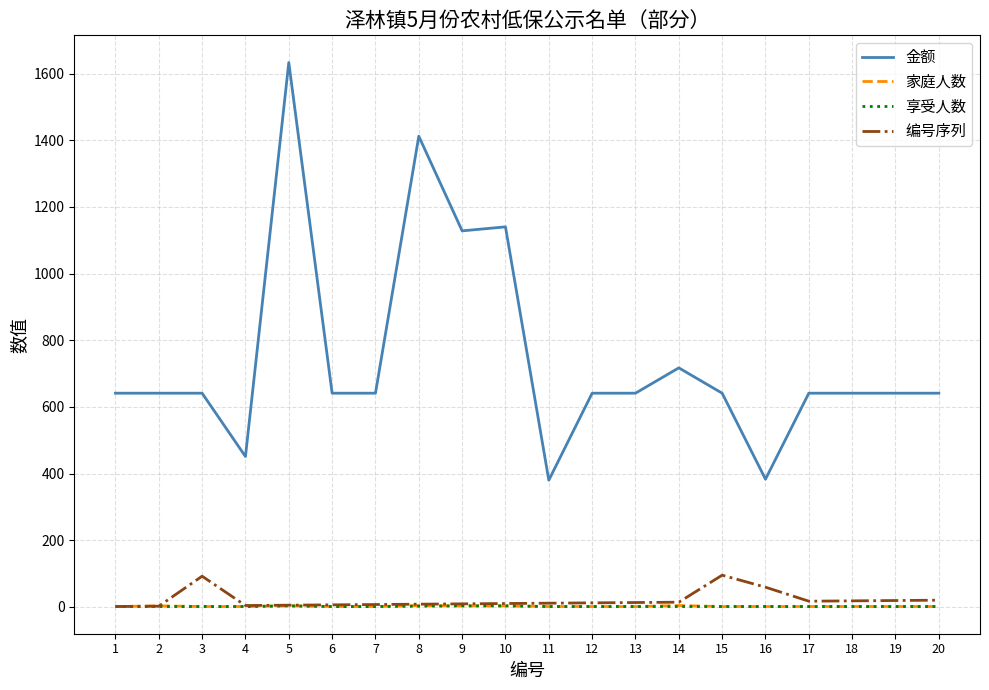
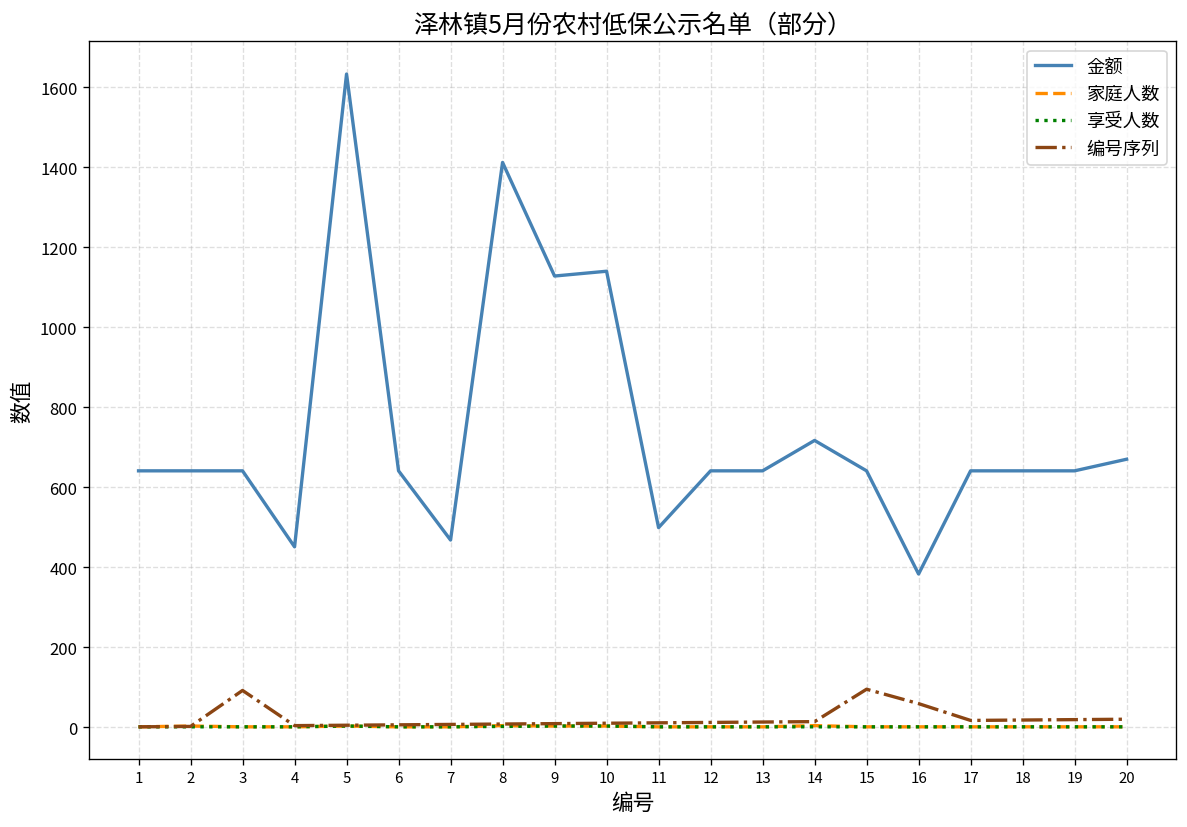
  {
    "金额": {
      "1": 640,
      "2": 640,
      "3": 640,
      "4": 450,
      "5": 1630,
      "6": 640,
-     "7": 640,
+     "7": 470,
      "8": 1410,
      "9": 1130,
      "10": 1140,
-     "11": 380,
+     "11": 500,
      "12": 640,
      "13": 640,
      "14": 720,
      "15": 640,
      "16": 380,
      "17": 640,
      "18": 640,
      "19": 640,
-     "20": 640
+     "20": 670
    },
    "享受人数": {
      "3": 0,
      "11": 0,
      "12": 0,
      "13": 0,
      "14": 0,
      "15": 0,
      "16": 0,
      "17": 0,
      "18": 0,
      "19": 0,
      "20": 0
    },
    "编号序列": {
      "3": 90,
      "11": 10,
      "12": 10,
      "13": 10,
      "14": 10,
      "15": 100,
      "16": 60,
      "17": 20,
      "18": 20,
      "19": 20,
      "20": 20
    }
  }
